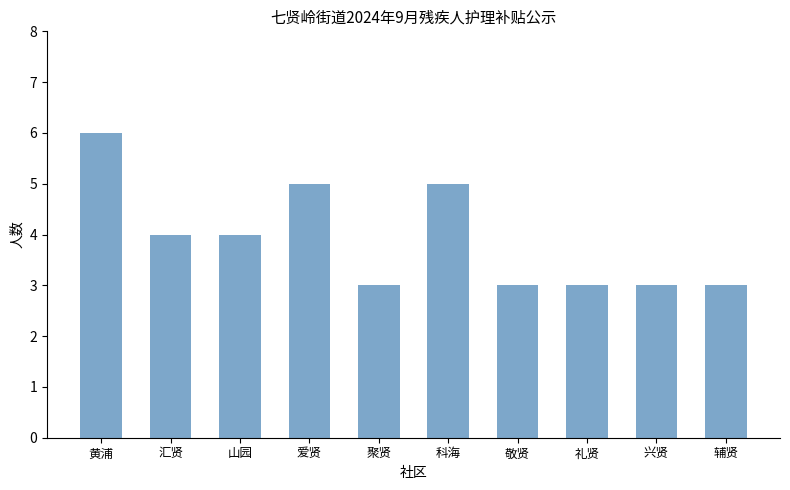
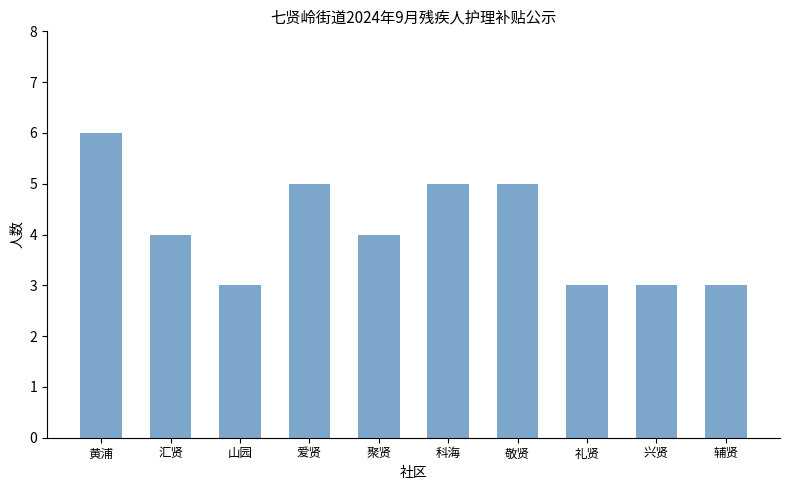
  {
    "黄浦": 6,
    "汇贤": 4,
-   "山园": 4,
+   "山园": 3,
    "爱贤": 5,
-   "聚贤": 3,
+   "聚贤": 4,
    "科海": 5,
-   "敬贤": 3,
+   "敬贤": 5,
    "礼贤": 3,
    "兴贤": 3,
    "辅贤": 3
  }
